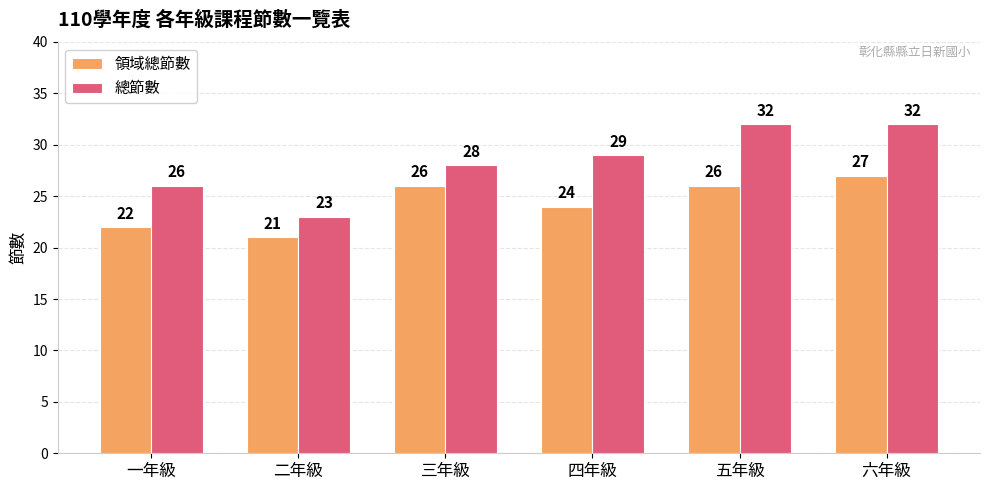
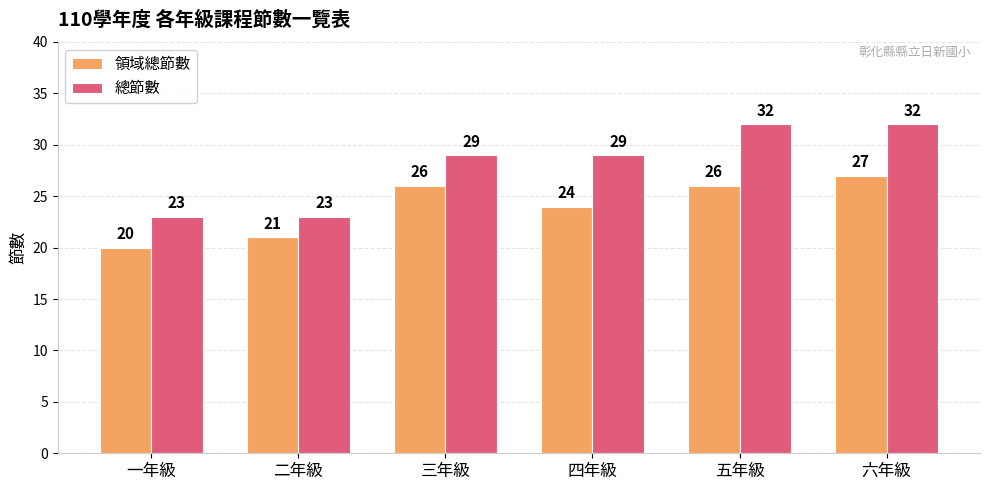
  {
    "領域總節數": {
-     "一年級": 22,
+     "一年級": 20,
      "二年級": 21,
      "三年級": 26,
      "四年級": 24,
      "五年級": 26,
      "六年級": 27
    },
    "總節數": {
-     "一年級": 26,
+     "一年級": 23,
      "二年級": 23,
-     "三年級": 28,
+     "三年級": 29,
      "四年級": 29,
      "五年級": 32,
      "六年級": 32
    }
  }
